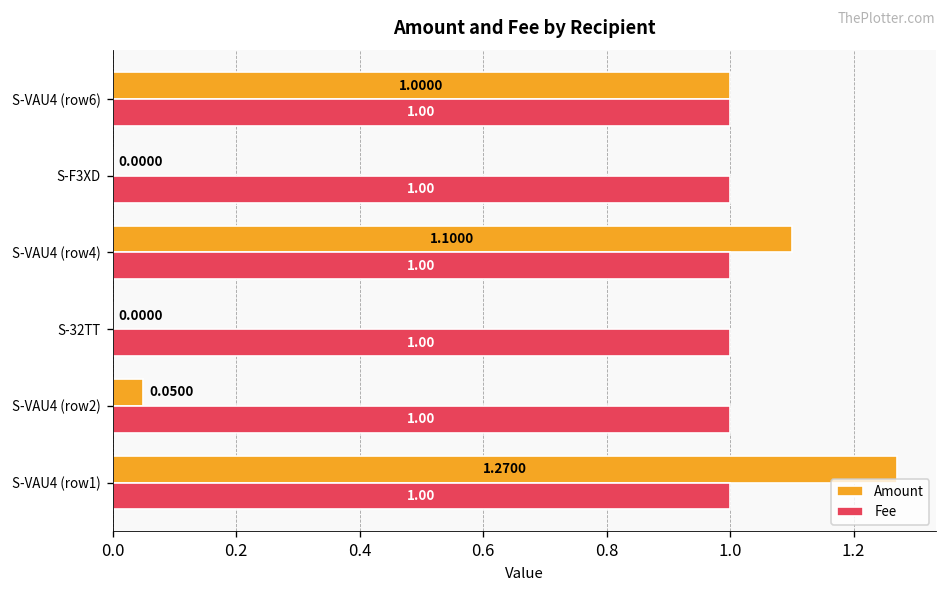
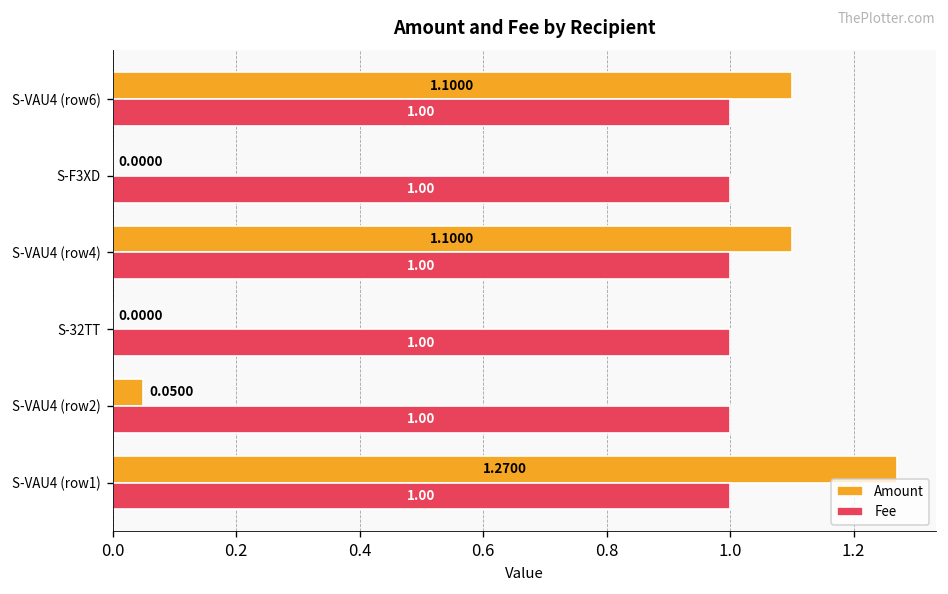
  {
    "Amount": {
-     "S-VAU4 (row6)": 1.0000,
+     "S-VAU4 (row6)": 1.1000,
      "S-F3XD": 0.0000,
      "S-VAU4 (row4)": 1.1000,
      "S-32TT": 0.0000,
      "S-VAU4 (row2)": 0.0500,
      "S-VAU4 (row1)": 1.2700
    },
    "Fee": {
      "S-VAU4 (row6)": 1.00,
      "S-F3XD": 1.00,
      "S-VAU4 (row4)": 1.00,
      "S-32TT": 1.00,
      "S-VAU4 (row2)": 1.00,
      "S-VAU4 (row1)": 1.00
    }
  }
